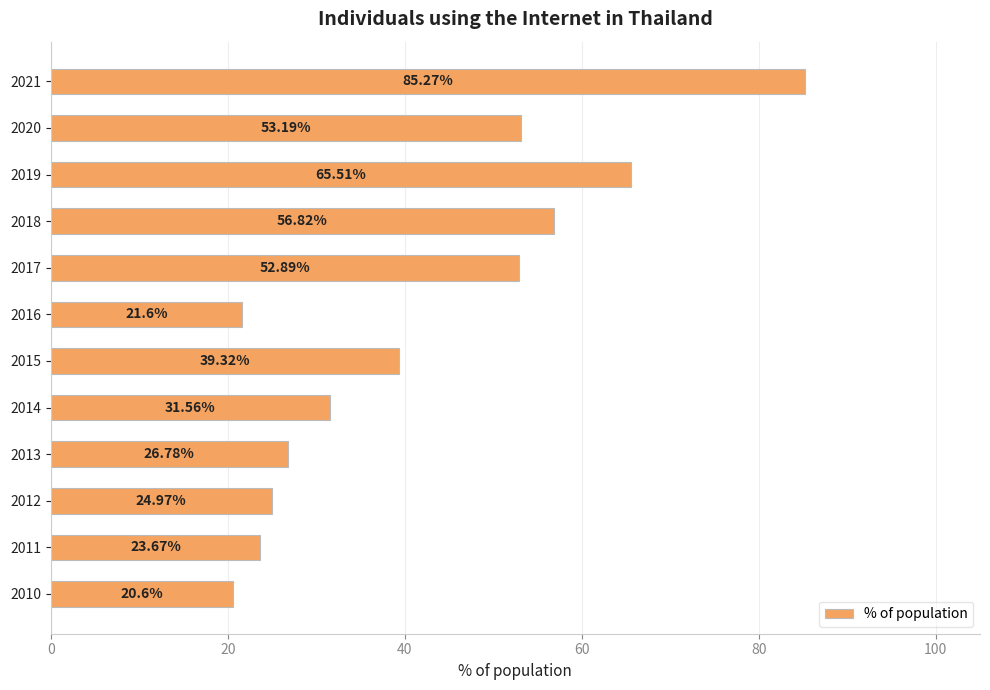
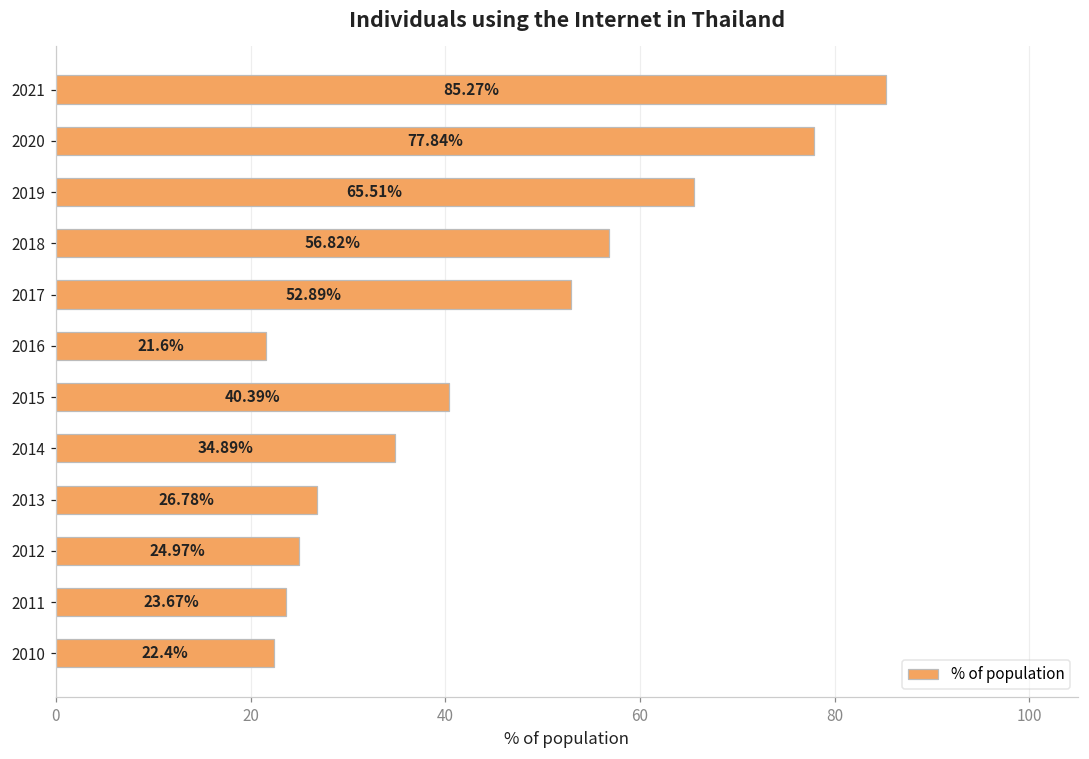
  {
    "2021": "85.27%",
-   "2020": "53.19%",
+   "2020": "77.84%",
    "2019": "65.51%",
    "2018": "56.82%",
    "2017": "52.89%",
    "2016": "21.6%",
-   "2015": "39.32%",
-   "2014": "31.56%",
+   "2015": "40.39%",
+   "2014": "34.89%",
    "2013": "26.78%",
    "2012": "24.97%",
    "2011": "23.67%",
-   "2010": "20.6%"
+   "2010": "22.4%"
  }
